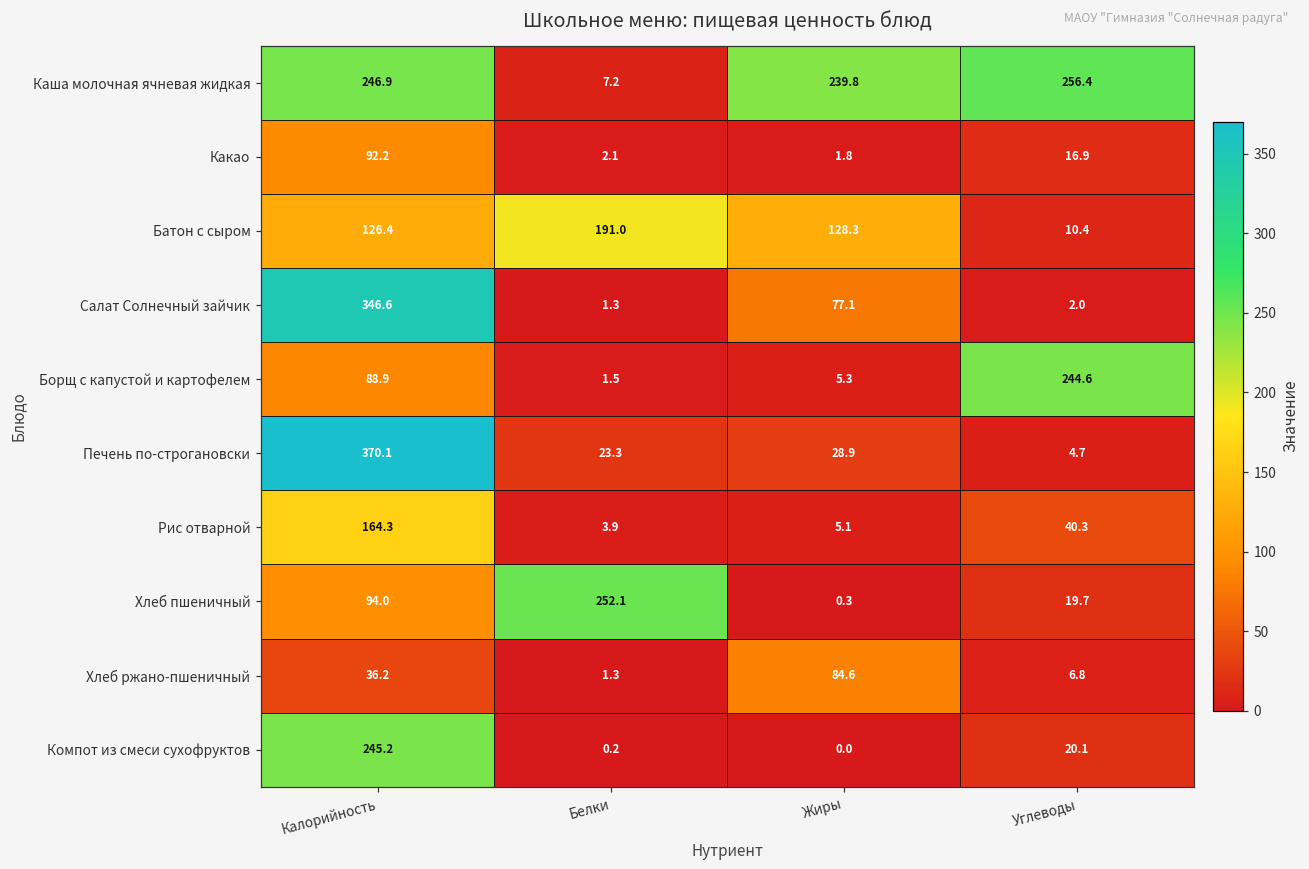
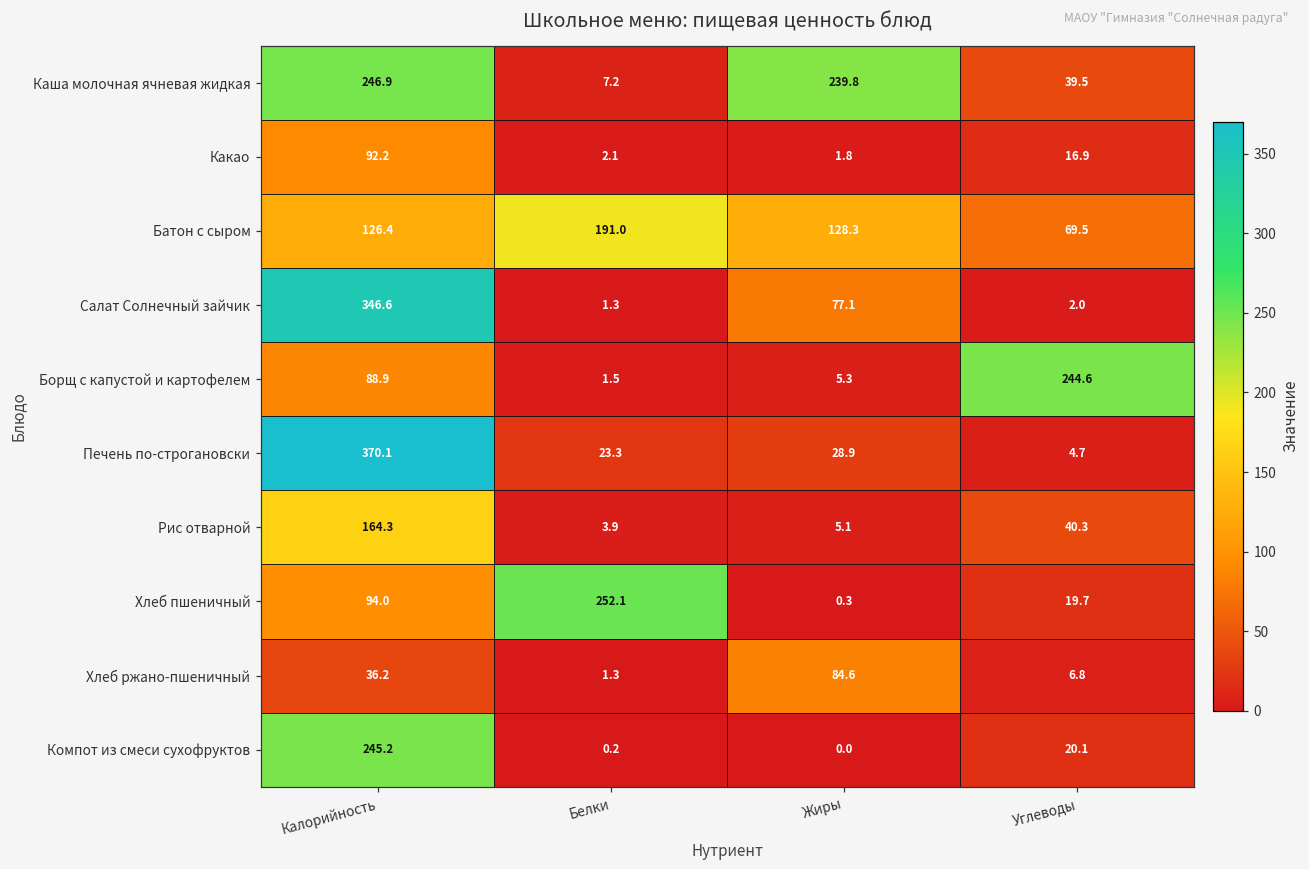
  {
    "Каша молочная ячневая жидкая": {
      "Калорийность": 246.9,
      "Белки": 7.2,
      "Жиры": 239.8,
-     "Углеводы": 256.4
+     "Углеводы": 39.5
    },
    "Какао": {
      "Калорийность": 92.2,
      "Белки": 2.1,
      "Жиры": 1.8,
      "Углеводы": 16.9
    },
    "Батон с сыром": {
      "Калорийность": 126.4,
      "Белки": 191.0,
      "Жиры": 128.3,
-     "Углеводы": 10.4
+     "Углеводы": 69.5
    },
    "Салат Солнечный зайчик": {
      "Калорийность": 346.6,
      "Белки": 1.3,
      "Жиры": 77.1,
      "Углеводы": 2.0
    },
    "Борщ с капустой и картофелем": {
      "Калорийность": 88.9,
      "Белки": 1.5,
      "Жиры": 5.3,
      "Углеводы": 244.6
    },
    "Печень по-строгановски": {
      "Калорийность": 370.1,
      "Белки": 23.3,
      "Жиры": 28.9,
      "Углеводы": 4.7
    },
    "Рис отварной": {
      "Калорийность": 164.3,
      "Белки": 3.9,
      "Жиры": 5.1,
      "Углеводы": 40.3
    },
    "Хлеб пшеничный": {
      "Калорийность": 94.0,
      "Белки": 252.1,
      "Жиры": 0.3,
      "Углеводы": 19.7
    },
    "Хлеб ржано-пшеничный": {
      "Калорийность": 36.2,
      "Белки": 1.3,
      "Жиры": 84.6,
      "Углеводы": 6.8
    },
    "Компот из смеси сухофруктов": {
      "Калорийность": 245.2,
      "Белки": 0.2,
      "Жиры": 0.0,
      "Углеводы": 20.1
    }
  }
